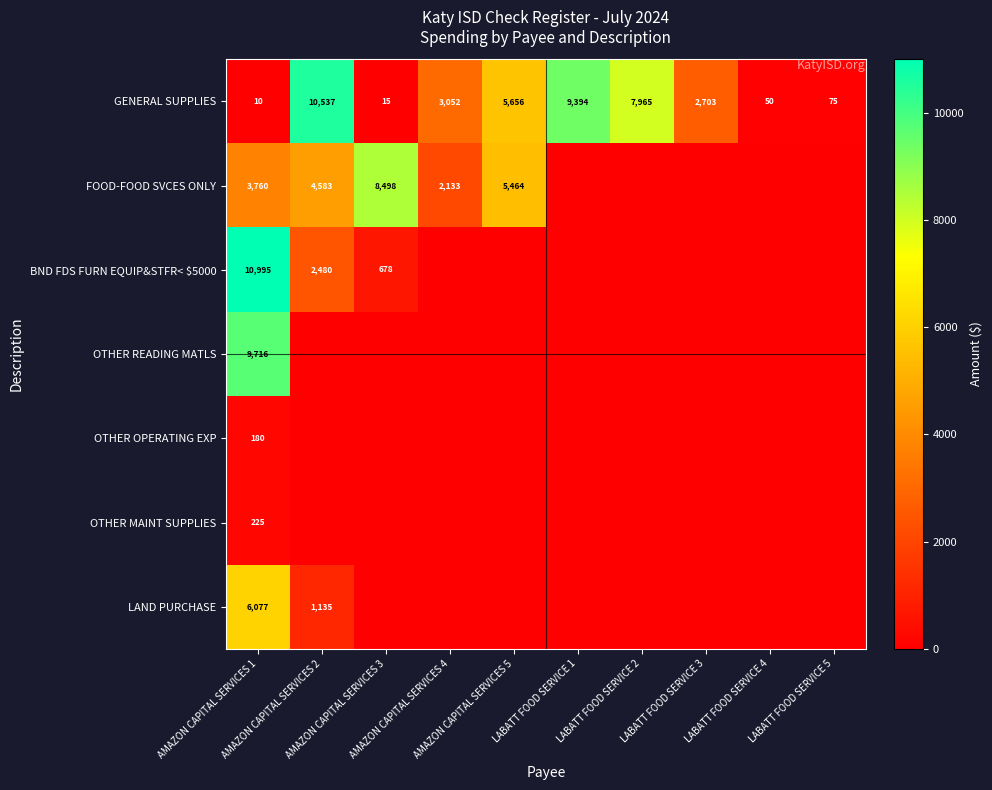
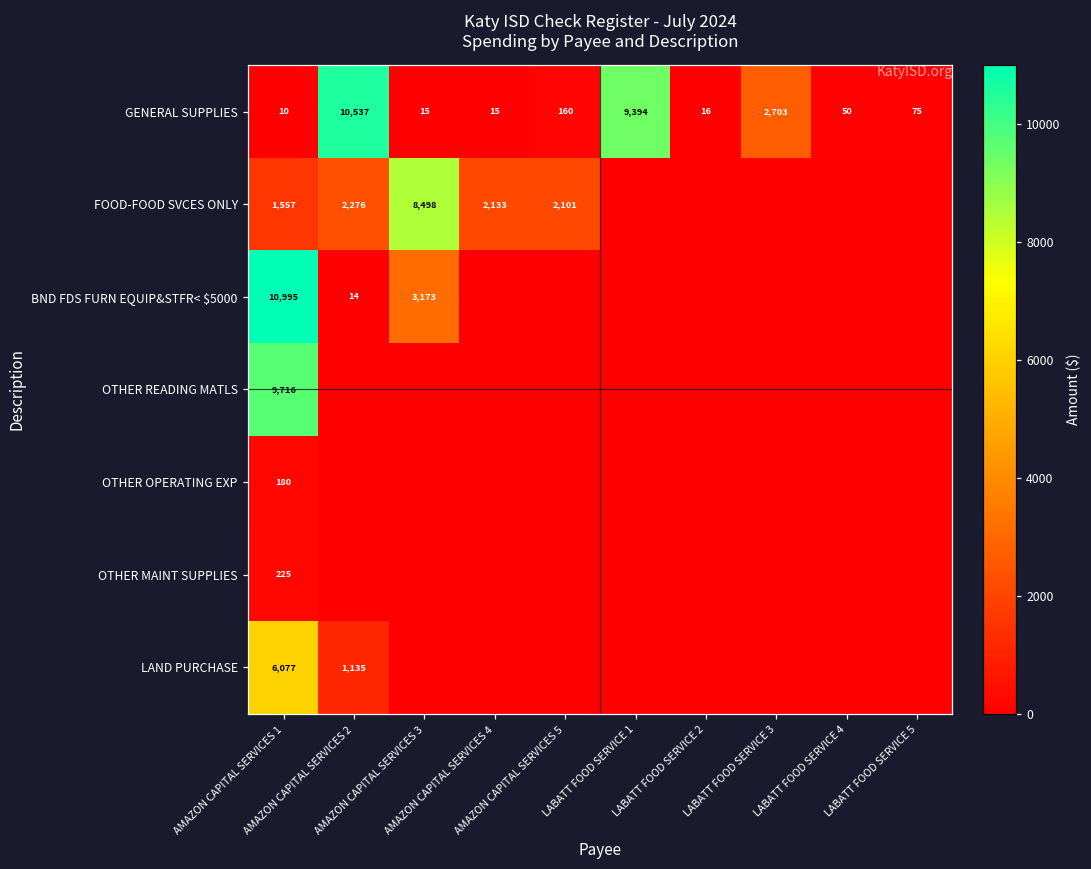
  {
    "GENERAL SUPPLIES": {
      "AMAZON CAPITAL SERVICES 1": "10",
      "AMAZON CAPITAL SERVICES 2": "10,537",
      "AMAZON CAPITAL SERVICES 3": "15",
-     "AMAZON CAPITAL SERVICES 4": "3,052",
-     "AMAZON CAPITAL SERVICES 5": "5,656",
+     "AMAZON CAPITAL SERVICES 4": "15",
+     "AMAZON CAPITAL SERVICES 5": "160",
      "LABATT FOOD SERVICE 1": "9,394",
-     "LABATT FOOD SERVICE 2": "7,965",
+     "LABATT FOOD SERVICE 2": "16",
      "LABATT FOOD SERVICE 3": "2,703",
      "LABATT FOOD SERVICE 4": "50"
    },
    "FOOD-FOOD SVCES ONLY": {
-     "AMAZON CAPITAL SERVICES 1": "3,760",
-     "AMAZON CAPITAL SERVICES 2": "4,583",
+     "AMAZON CAPITAL SERVICES 1": "1,557",
+     "AMAZON CAPITAL SERVICES 2": "2,276",
      "AMAZON CAPITAL SERVICES 3": "8,498",
      "AMAZON CAPITAL SERVICES 4": "2,133",
-     "AMAZON CAPITAL SERVICES 5": "5,464"
+     "AMAZON CAPITAL SERVICES 5": "2,101"
    },
    "BND FDS FURN EQUIP&STFR< $5000": {
      "AMAZON CAPITAL SERVICES 1": "10,995",
-     "AMAZON CAPITAL SERVICES 2": "2,480",
-     "AMAZON CAPITAL SERVICES 3": "678"
+     "AMAZON CAPITAL SERVICES 2": "14",
+     "AMAZON CAPITAL SERVICES 3": "3,173"
    },
    "OTHER READING MATLS": {
      "AMAZON CAPITAL SERVICES 1": "9,716"
    },
    "OTHER OPERATING EXP": {
      "AMAZON CAPITAL SERVICES 1": "180"
    },
    "OTHER MAINT SUPPLIES": {
      "AMAZON CAPITAL SERVICES 1": "225"
    },
    "LAND PURCHASE": {
      "AMAZON CAPITAL SERVICES 1": "6,077",
      "AMAZON CAPITAL SERVICES 2": "1,135"
    }
  }
